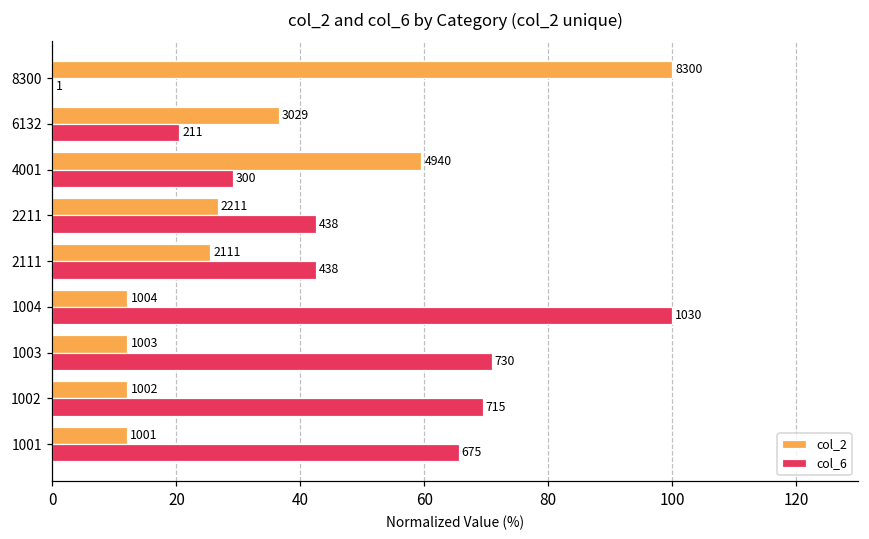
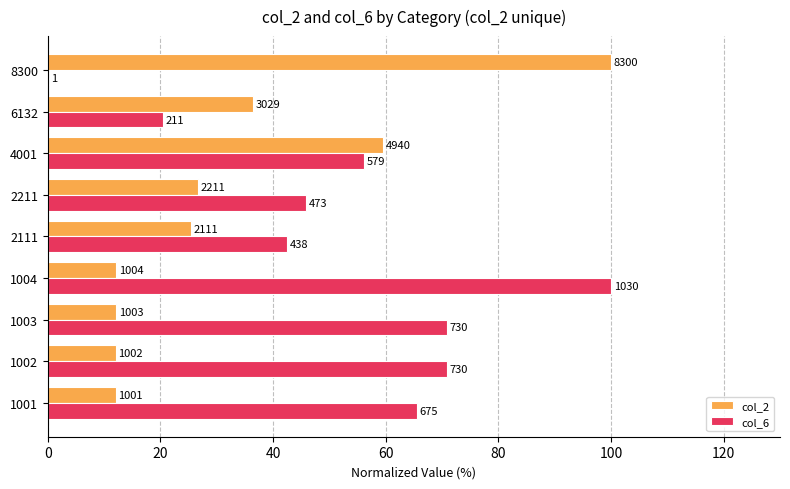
  {
    "col_6": {
-     "4001": 300,
-     "2211": 438,
-     "1002": 715
+     "4001": 579,
+     "2211": 473,
+     "1002": 730
    }
  }
